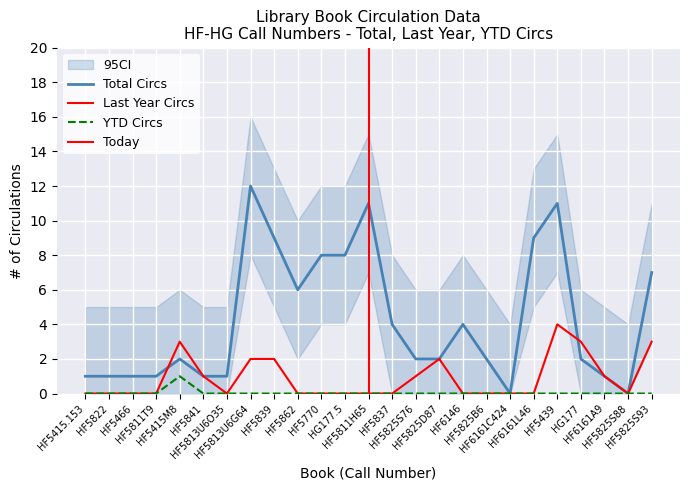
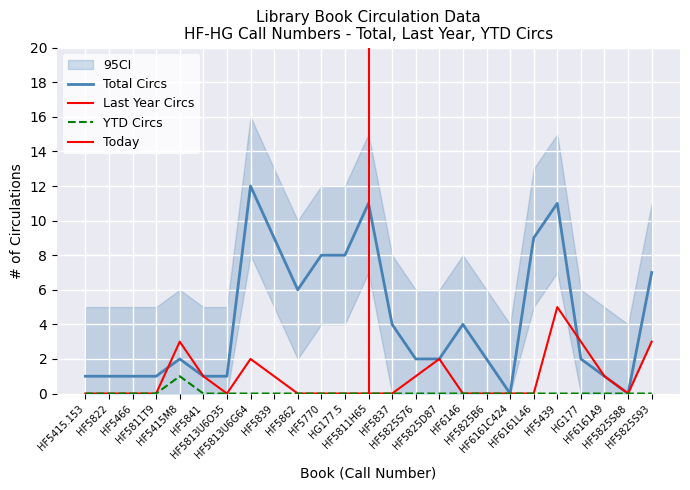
  {
    "Last Year Circs": {
      "HF5415M8": 3,
      "HF5813U6G64": 2,
-     "HF5839": 2,
+     "HF5839": 1,
      "HF5825S76": 1,
-     "HF5439": 4,
+     "HF5439": 5,
      "HG177": 3,
      "HF5825S93": 3
    },
    "YTD Circs": {
      "HF5415M8": 1,
      "HF5841": 0,
      "HF5813U6G64": 0,
      "HF5839": 0,
      "HF5825S76": 0,
      "HF5825D87": 0,
      "HF5439": 0,
      "HG177": 0,
      "HF6161A9": 0,
      "HF5825S93": 0
    }
  }
